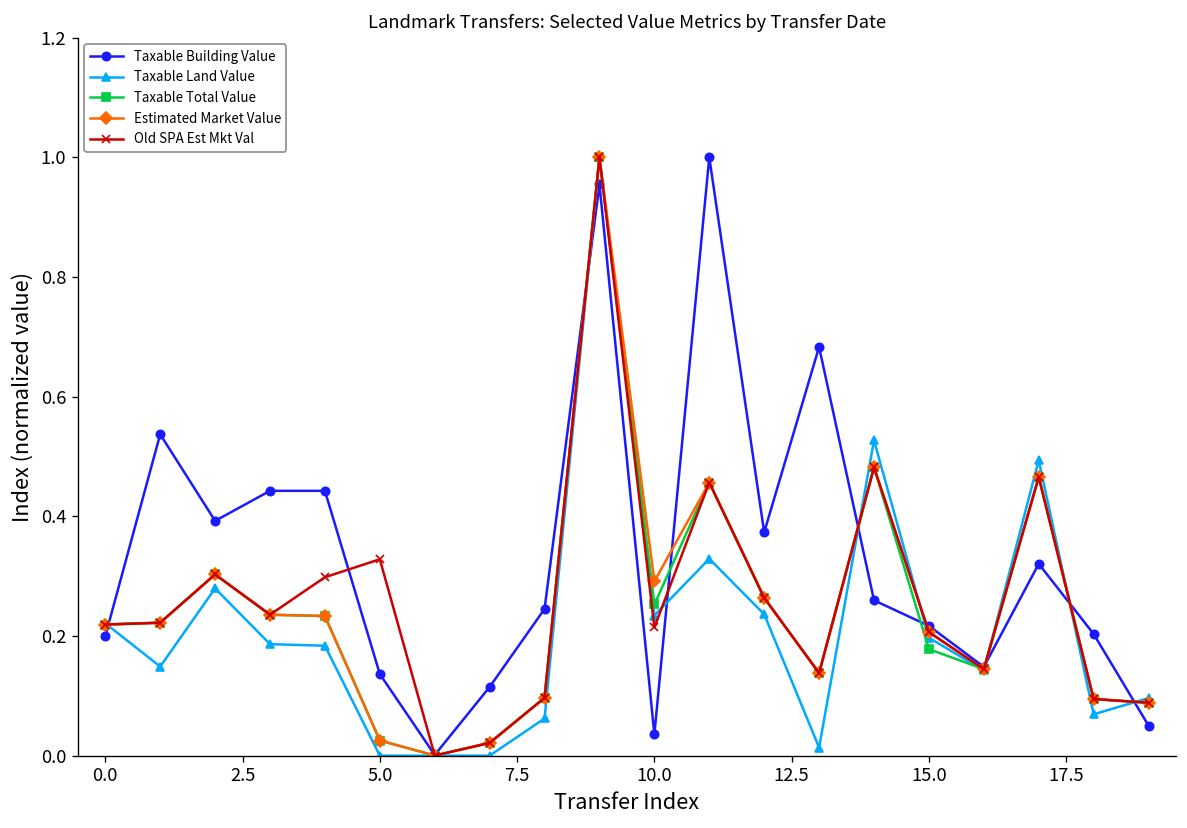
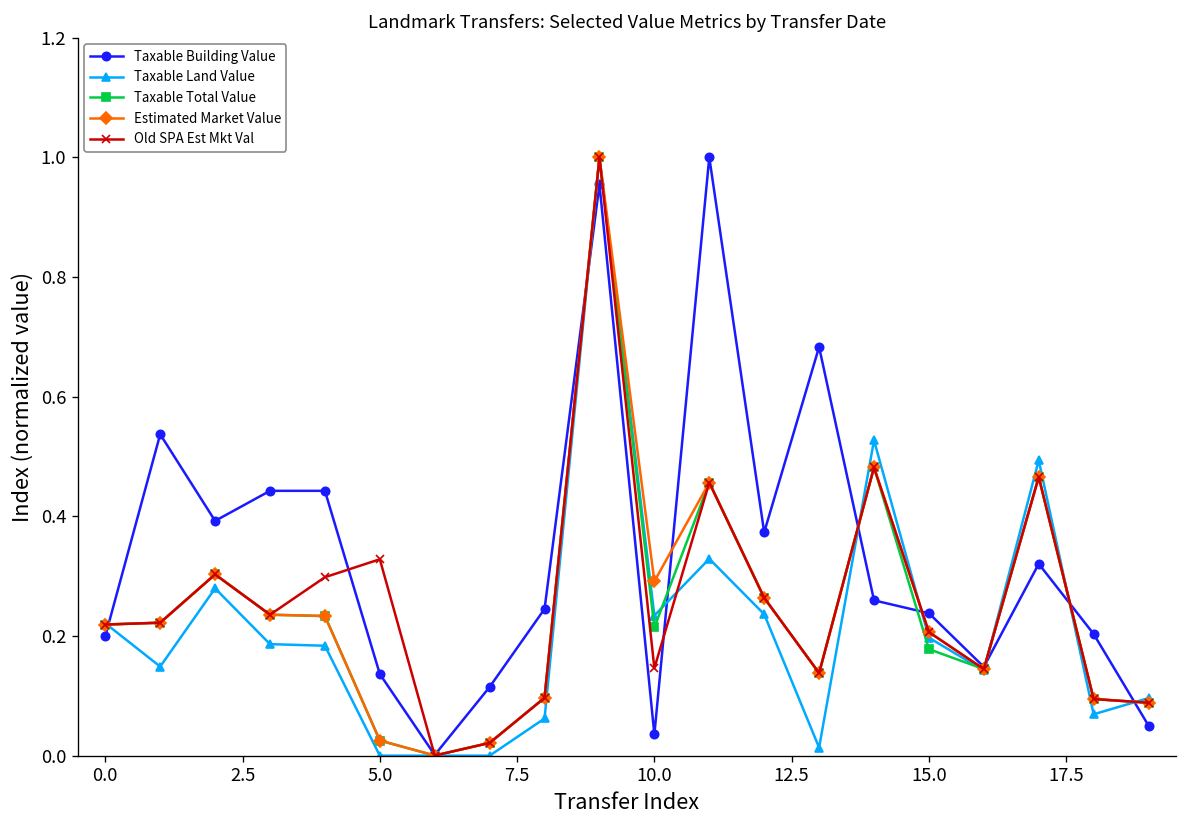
  {
    "Taxable Building Value": {
      "0.0": 0.20,
      "5.0": 0.14,
      "10.0": 0.04,
-     "15.0": 0.22
+     "15.0": 0.24
    },
    "Taxable Land Value": {
      "5.0": 0.00,
      "10.0": 0.23,
      "15.0": 0.20
    },
    "Taxable Total Value": {
-     "10.0": 0.25,
+     "10.0": 0.21,
      "15.0": 0.18
    },
    "Estimated Market Value": {
      "10.0": 0.29
    },
    "Old SPA Est Mkt Val": {
      "5.0": 0.33,
-     "10.0": 0.21
+     "10.0": 0.15
    }
  }
